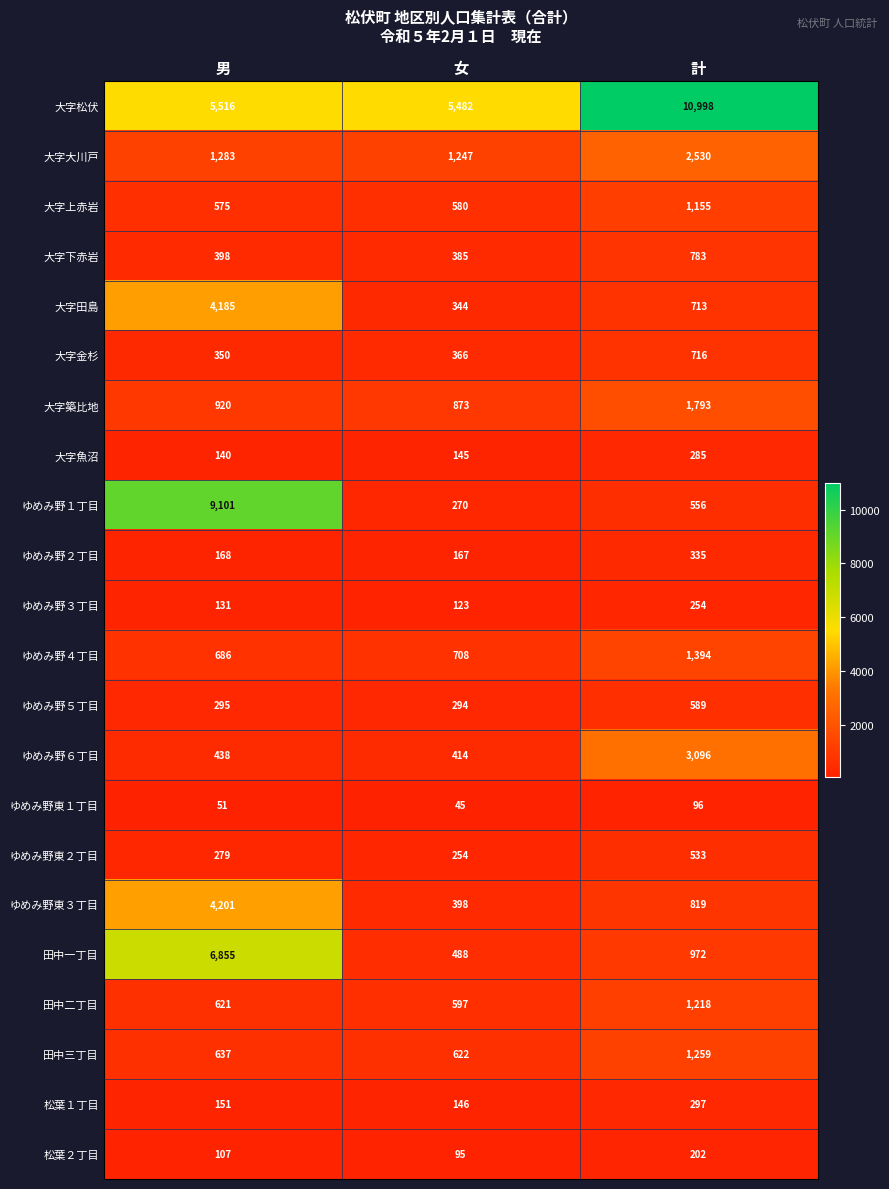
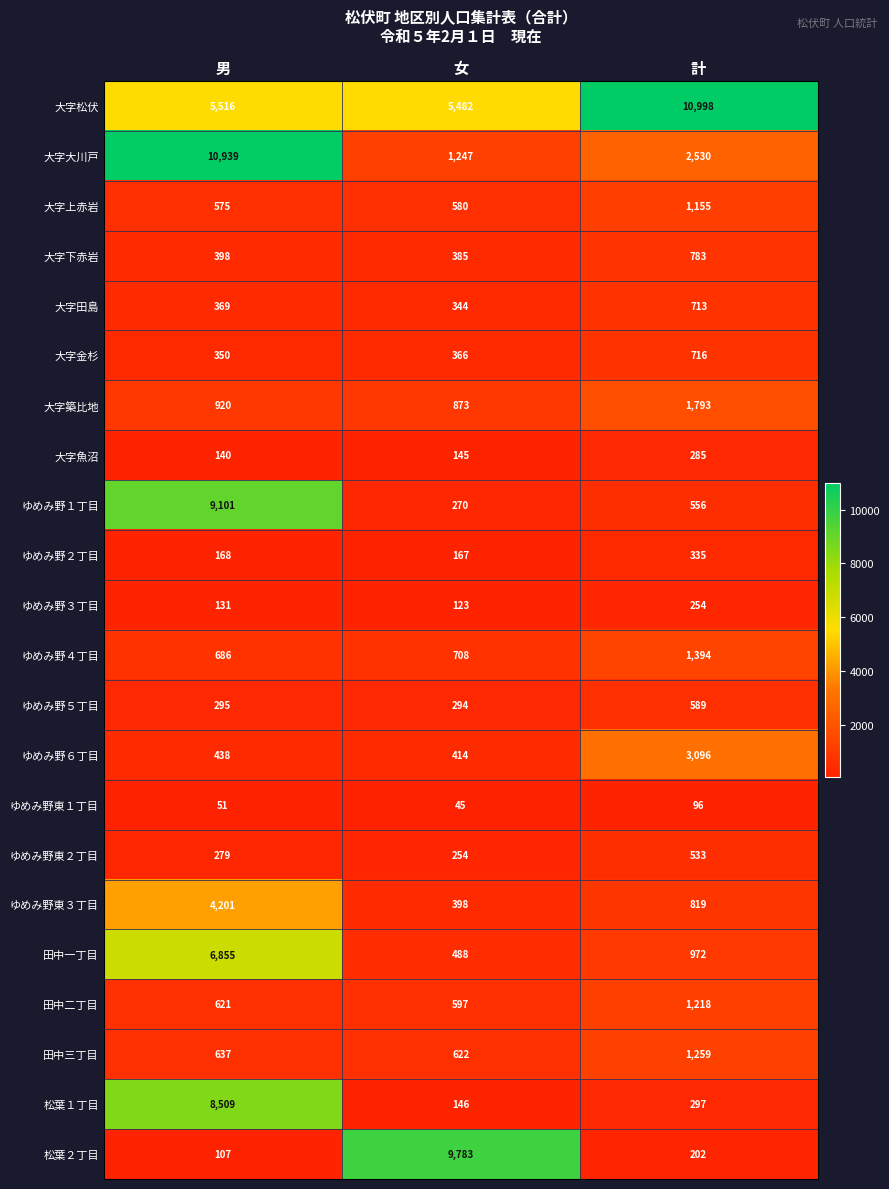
  {
    "大字松伏": {
      "男": "5,516",
      "女": "5,482",
      "計": "10,998"
    },
    "大字大川戸": {
-     "男": "1,283",
+     "男": "10,939",
      "女": "1,247",
      "計": "2,530"
    },
    "大字上赤岩": {
      "男": "575",
      "女": "580",
      "計": "1,155"
    },
    "大字下赤岩": {
      "男": "398",
      "女": "385",
      "計": "783"
    },
    "大字田島": {
-     "男": "4,185",
+     "男": "369",
      "女": "344",
      "計": "713"
    },
    "大字金杉": {
      "男": "350",
      "女": "366",
      "計": "716"
    },
    "大字築比地": {
      "男": "920",
      "女": "873",
      "計": "1,793"
    },
    "大字魚沼": {
      "男": "140",
      "女": "145",
      "計": "285"
    },
    "ゆめみ野１丁目": {
      "男": "9,101",
      "女": "270",
      "計": "556"
    },
    "ゆめみ野２丁目": {
      "男": "168",
      "女": "167",
      "計": "335"
    },
    "ゆめみ野３丁目": {
      "男": "131",
      "女": "123",
      "計": "254"
    },
    "ゆめみ野４丁目": {
      "男": "686",
      "女": "708",
      "計": "1,394"
    },
    "ゆめみ野５丁目": {
      "男": "295",
      "女": "294",
      "計": "589"
    },
    "ゆめみ野６丁目": {
      "男": "438",
      "女": "414",
      "計": "3,096"
    },
    "ゆめみ野東１丁目": {
      "男": "51",
      "女": "45",
      "計": "96"
    },
    "ゆめみ野東２丁目": {
      "男": "279",
      "女": "254",
      "計": "533"
    },
    "ゆめみ野東３丁目": {
      "男": "4,201",
      "女": "398",
      "計": "819"
    },
    "田中一丁目": {
      "男": "6,855",
      "女": "488",
      "計": "972"
    },
    "田中二丁目": {
      "男": "621",
      "女": "597",
      "計": "1,218"
    },
    "田中三丁目": {
      "男": "637",
      "女": "622",
      "計": "1,259"
    },
    "松葉１丁目": {
-     "男": "151",
+     "男": "8,509",
      "女": "146",
      "計": "297"
    },
    "松葉２丁目": {
      "男": "107",
-     "女": "95",
+     "女": "9,783",
      "計": "202"
    }
  }
